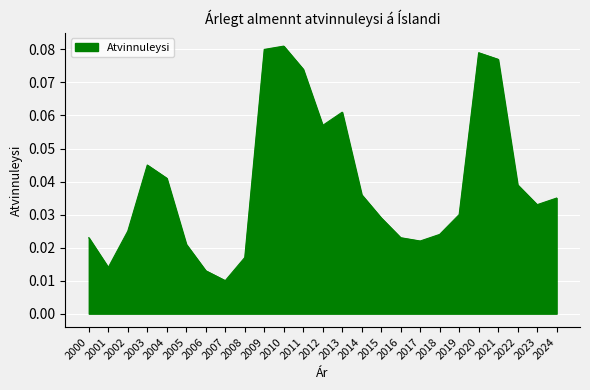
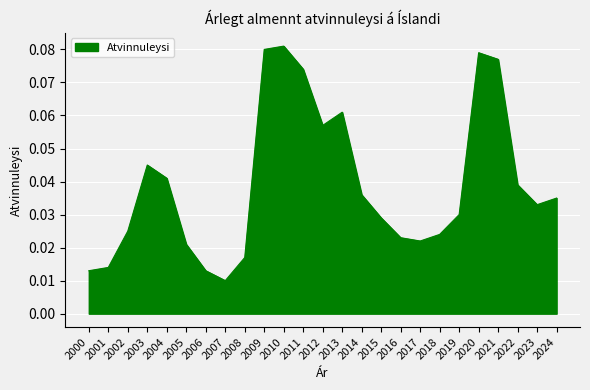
  {
-   "2000": 0.023,
+   "2000": 0.013,
    "2001": 0.014,
    "2002": 0.025,
    "2003": 0.045,
    "2004": 0.041,
    "2005": 0.021,
    "2006": 0.013,
    "2007": 0.010,
    "2008": 0.017,
    "2009": 0.080,
    "2010": 0.081,
    "2011": 0.074,
    "2012": 0.057,
    "2013": 0.061,
    "2014": 0.036,
    "2015": 0.029,
    "2016": 0.023,
    "2017": 0.022,
    "2018": 0.024,
    "2019": 0.030,
    "2020": 0.079,
    "2021": 0.077,
    "2022": 0.039,
    "2023": 0.033,
    "2024": 0.035
  }
